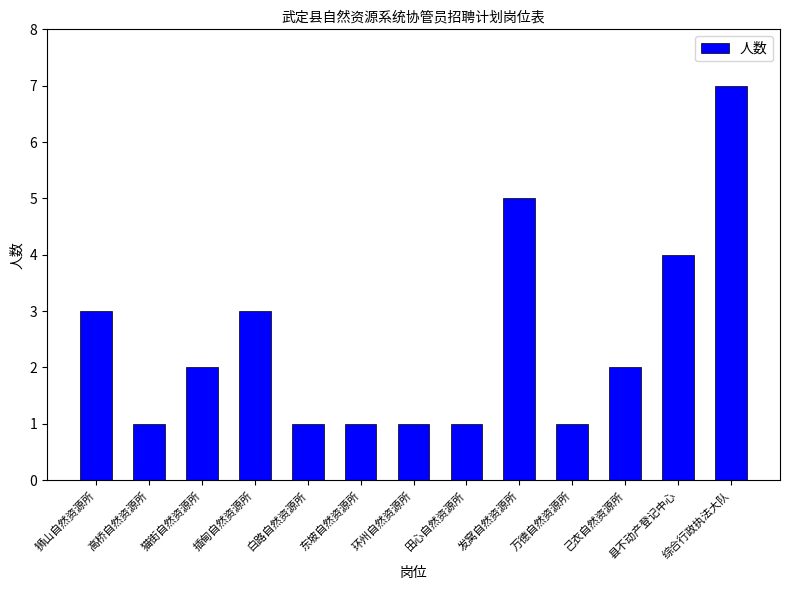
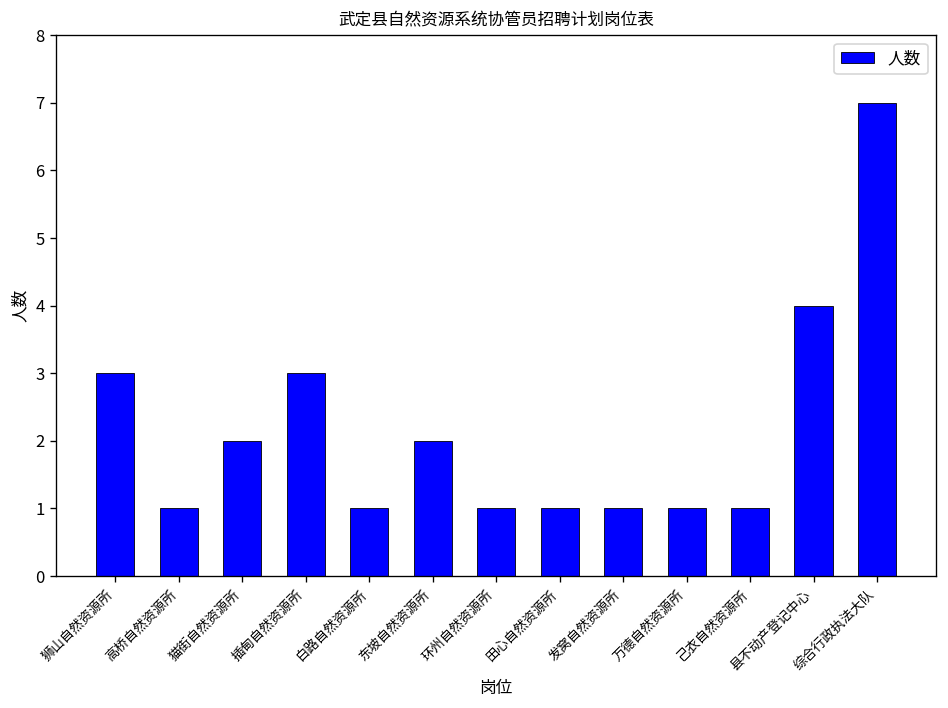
  {
    "狮山自然资源所": 3,
    "高桥自然资源所": 1,
    "猫街自然资源所": 2,
    "插甸自然资源所": 3,
    "白路自然资源所": 1,
-   "东坡自然资源所": 1,
+   "东坡自然资源所": 2,
    "环州自然资源所": 1,
    "田心自然资源所": 1,
-   "发窝自然资源所": 5,
+   "发窝自然资源所": 1,
    "万德自然资源所": 1,
-   "己衣自然资源所": 2,
+   "己衣自然资源所": 1,
    "县不动产登记中心": 4,
    "综合行政执法大队": 7
  }
